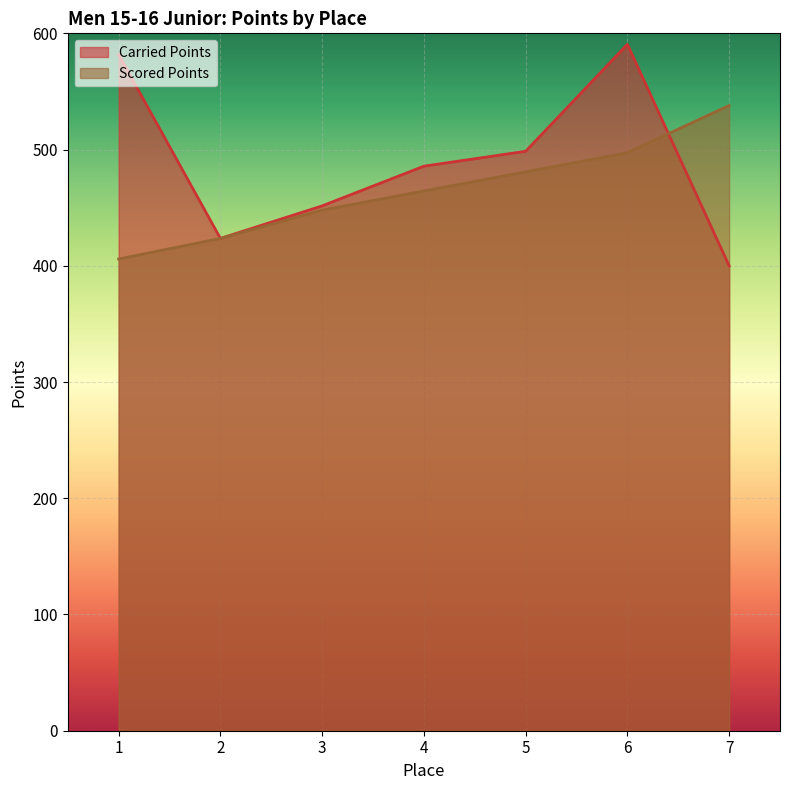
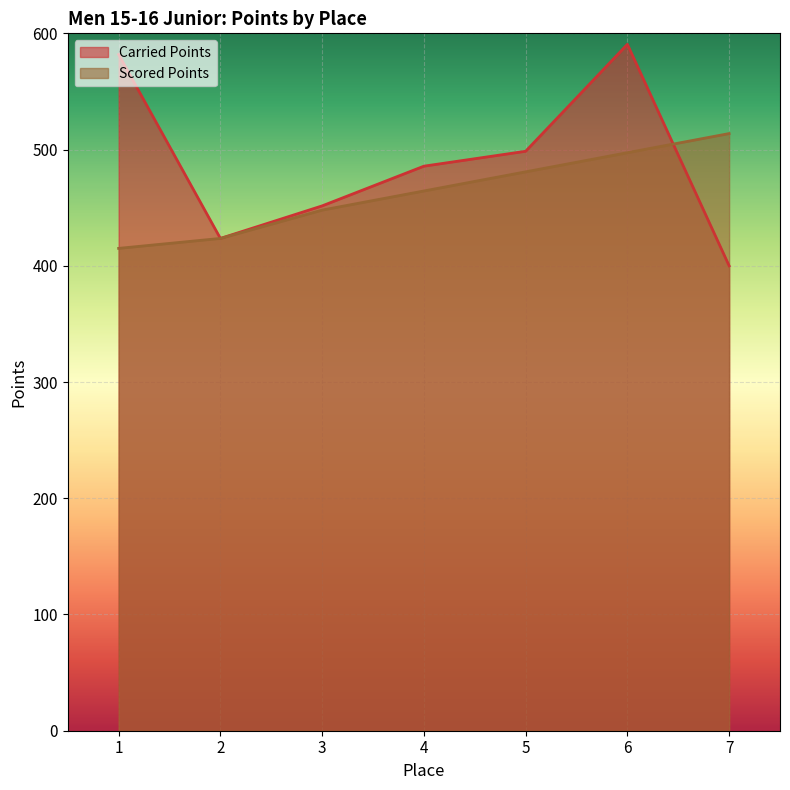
  {
    "Carried Points": {
      "3": 452,
      "4": 486,
      "5": 499,
      "6": 591,
      "7": 400
    },
    "Scored Points": {
-     "1": 406,
+     "1": 415,
      "3": 448,
      "4": 464,
      "5": 481,
      "6": 497,
-     "7": 538
+     "7": 514
    }
  }
